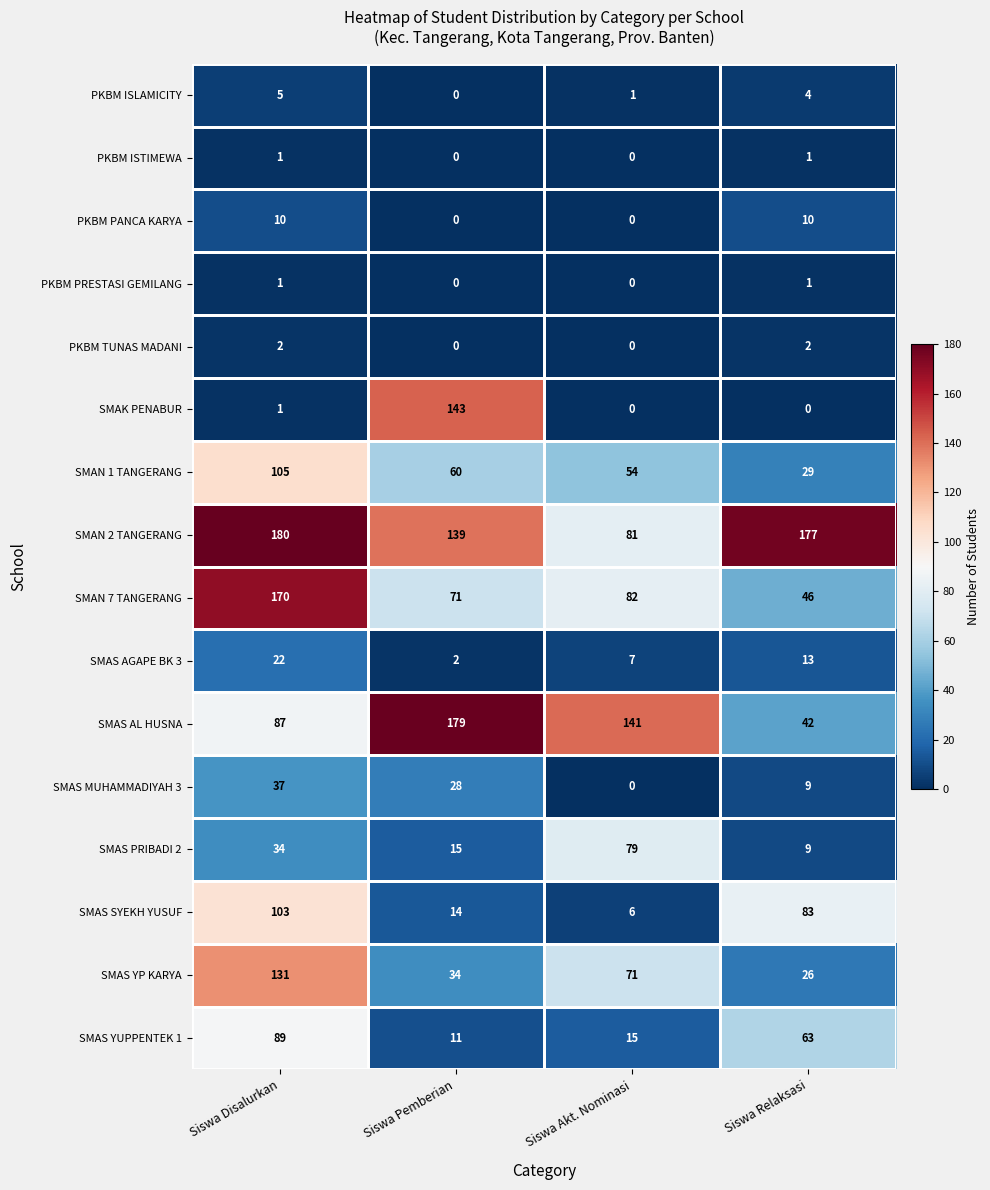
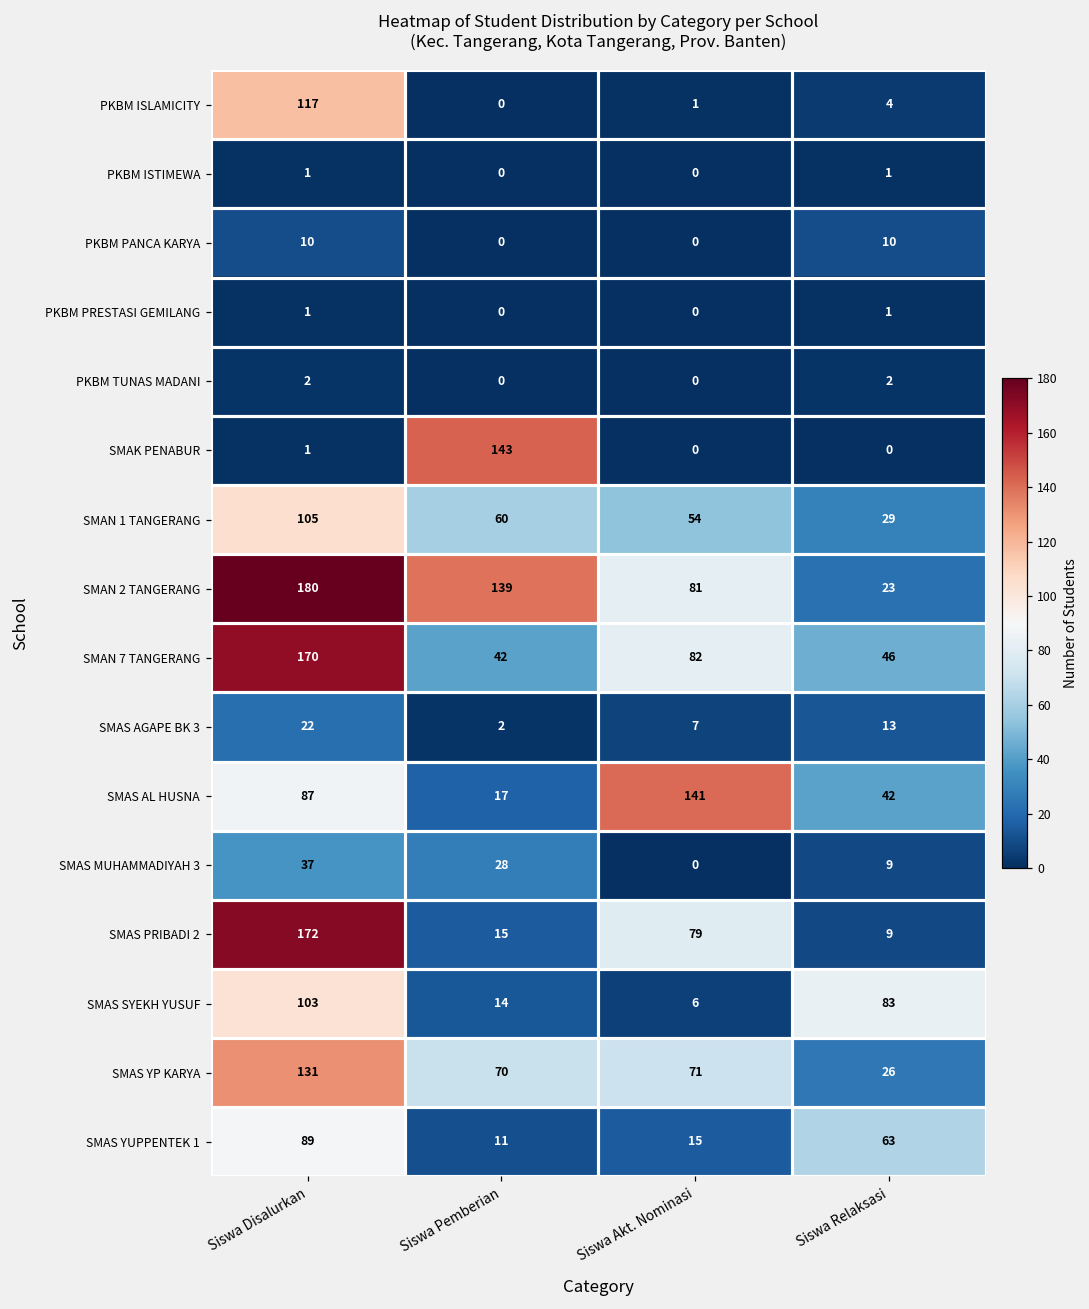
  {
    "PKBM ISLAMICITY": {
-     "Siswa Disalurkan": 5,
+     "Siswa Disalurkan": 117,
      "Siswa Pemberian": 0,
      "Siswa Akt. Nominasi": 1,
      "Siswa Relaksasi": 4
    },
    "PKBM ISTIMEWA": {
      "Siswa Disalurkan": 1,
      "Siswa Pemberian": 0,
      "Siswa Akt. Nominasi": 0,
      "Siswa Relaksasi": 1
    },
    "PKBM PANCA KARYA": {
      "Siswa Disalurkan": 10,
      "Siswa Pemberian": 0,
      "Siswa Akt. Nominasi": 0,
      "Siswa Relaksasi": 10
    },
    "PKBM PRESTASI GEMILANG": {
      "Siswa Disalurkan": 1,
      "Siswa Pemberian": 0,
      "Siswa Akt. Nominasi": 0,
      "Siswa Relaksasi": 1
    },
    "PKBM TUNAS MADANI": {
      "Siswa Disalurkan": 2,
      "Siswa Pemberian": 0,
      "Siswa Akt. Nominasi": 0,
      "Siswa Relaksasi": 2
    },
    "SMAK PENABUR": {
      "Siswa Disalurkan": 1,
      "Siswa Pemberian": 143,
      "Siswa Akt. Nominasi": 0,
      "Siswa Relaksasi": 0
    },
    "SMAN 1 TANGERANG": {
      "Siswa Disalurkan": 105,
      "Siswa Pemberian": 60,
      "Siswa Akt. Nominasi": 54,
      "Siswa Relaksasi": 29
    },
    "SMAN 2 TANGERANG": {
      "Siswa Disalurkan": 180,
      "Siswa Pemberian": 139,
      "Siswa Akt. Nominasi": 81,
-     "Siswa Relaksasi": 177
+     "Siswa Relaksasi": 23
    },
    "SMAN 7 TANGERANG": {
      "Siswa Disalurkan": 170,
-     "Siswa Pemberian": 71,
+     "Siswa Pemberian": 42,
      "Siswa Akt. Nominasi": 82,
      "Siswa Relaksasi": 46
    },
    "SMAS AGAPE BK 3": {
      "Siswa Disalurkan": 22,
      "Siswa Pemberian": 2,
      "Siswa Akt. Nominasi": 7,
      "Siswa Relaksasi": 13
    },
    "SMAS AL HUSNA": {
      "Siswa Disalurkan": 87,
-     "Siswa Pemberian": 179,
+     "Siswa Pemberian": 17,
      "Siswa Akt. Nominasi": 141,
      "Siswa Relaksasi": 42
    },
    "SMAS MUHAMMADIYAH 3": {
      "Siswa Disalurkan": 37,
      "Siswa Pemberian": 28,
      "Siswa Akt. Nominasi": 0,
      "Siswa Relaksasi": 9
    },
    "SMAS PRIBADI 2": {
-     "Siswa Disalurkan": 34,
+     "Siswa Disalurkan": 172,
      "Siswa Pemberian": 15,
      "Siswa Akt. Nominasi": 79,
      "Siswa Relaksasi": 9
    },
    "SMAS SYEKH YUSUF": {
      "Siswa Disalurkan": 103,
      "Siswa Pemberian": 14,
      "Siswa Akt. Nominasi": 6,
      "Siswa Relaksasi": 83
    },
    "SMAS YP KARYA": {
      "Siswa Disalurkan": 131,
-     "Siswa Pemberian": 34,
+     "Siswa Pemberian": 70,
      "Siswa Akt. Nominasi": 71,
      "Siswa Relaksasi": 26
    },
    "SMAS YUPPENTEK 1": {
      "Siswa Disalurkan": 89,
      "Siswa Pemberian": 11,
      "Siswa Akt. Nominasi": 15,
      "Siswa Relaksasi": 63
    }
  }
